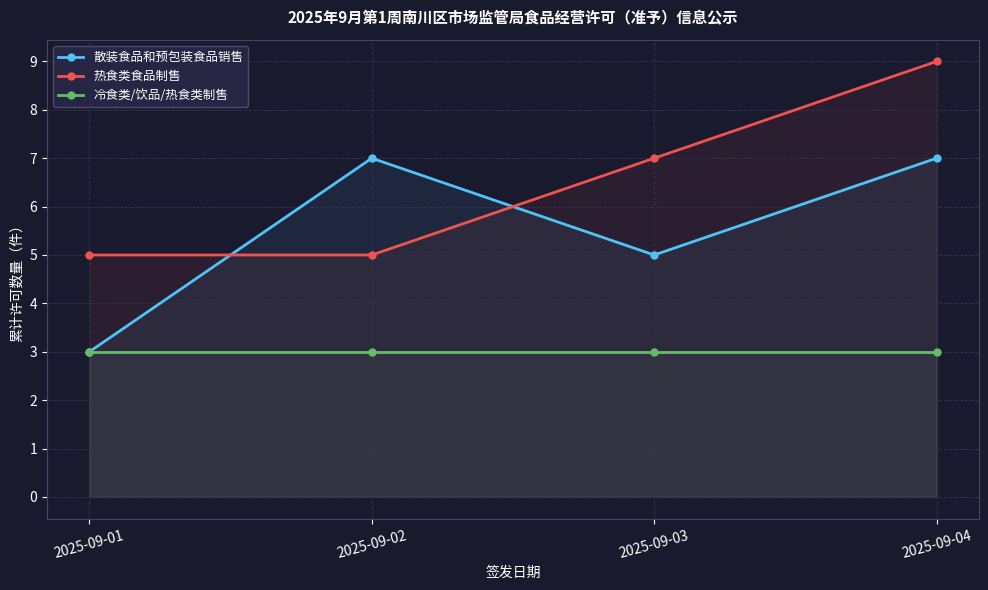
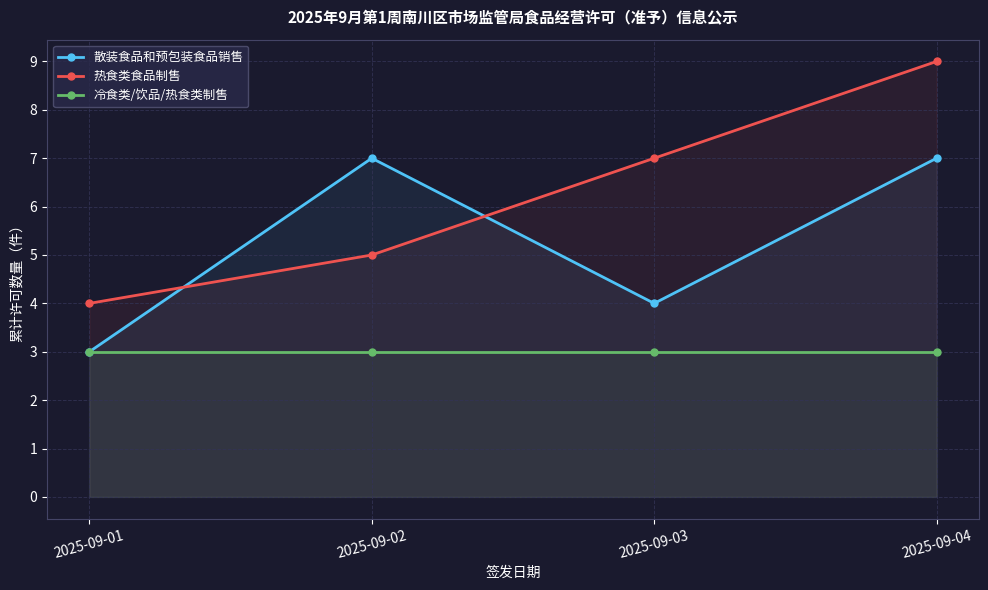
  {
    "散装食品和预包装食品销售": {
      "2025-09-02": 7,
-     "2025-09-03": 5,
+     "2025-09-03": 4,
      "2025-09-04": 7
    },
    "热食类食品制售": {
-     "2025-09-01": 5,
+     "2025-09-01": 4,
      "2025-09-02": 5,
      "2025-09-03": 7,
      "2025-09-04": 9
    },
    "冷食类/饮品/热食类制售": {
      "2025-09-02": 3,
      "2025-09-03": 3,
      "2025-09-04": 3
    }
  }
